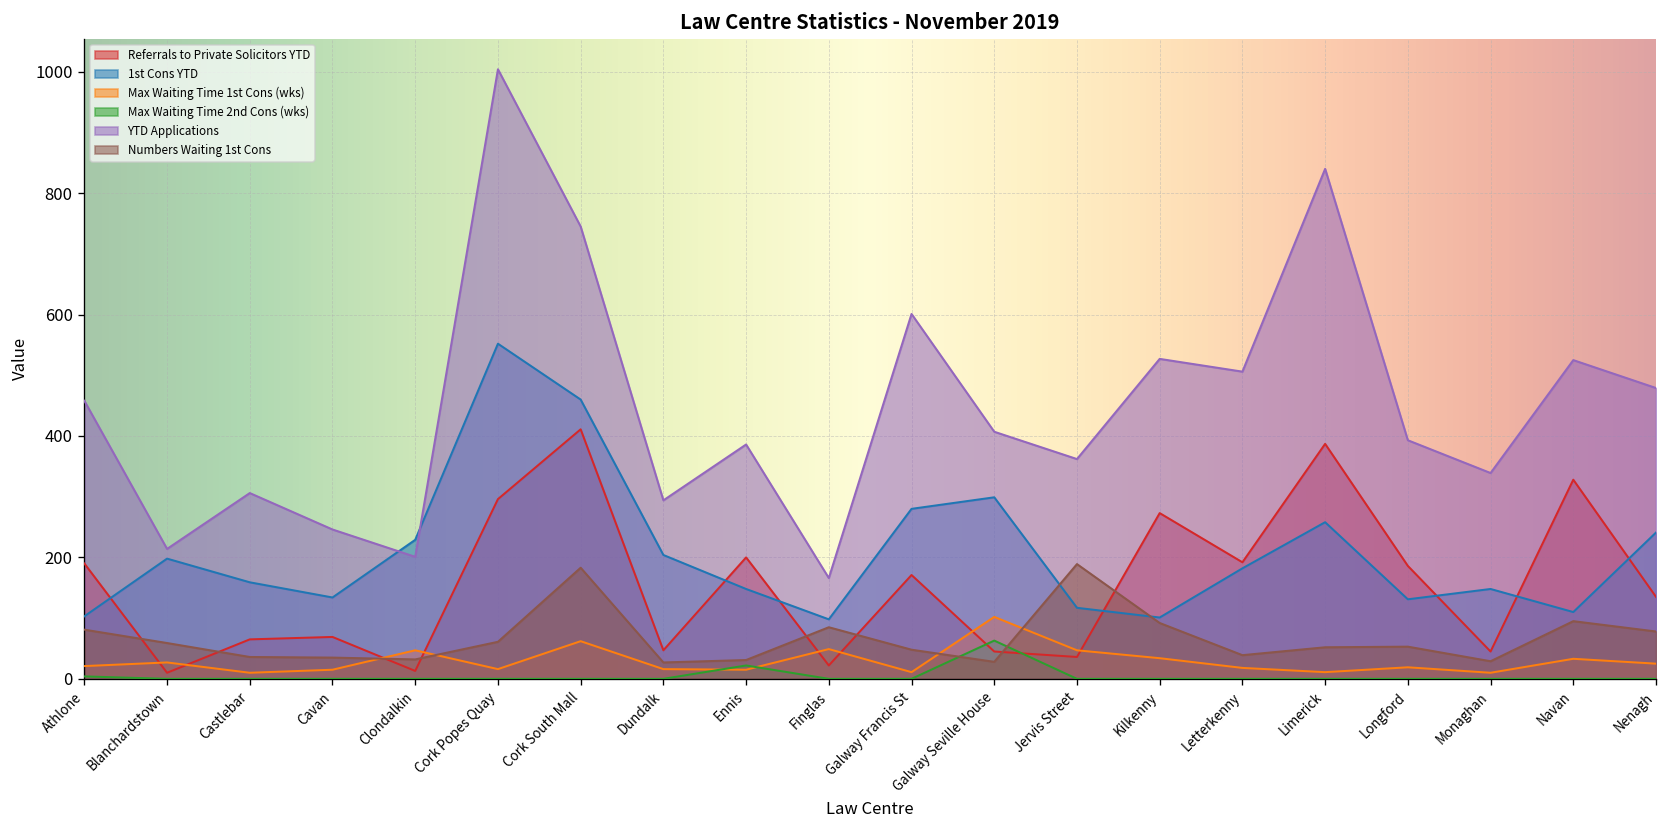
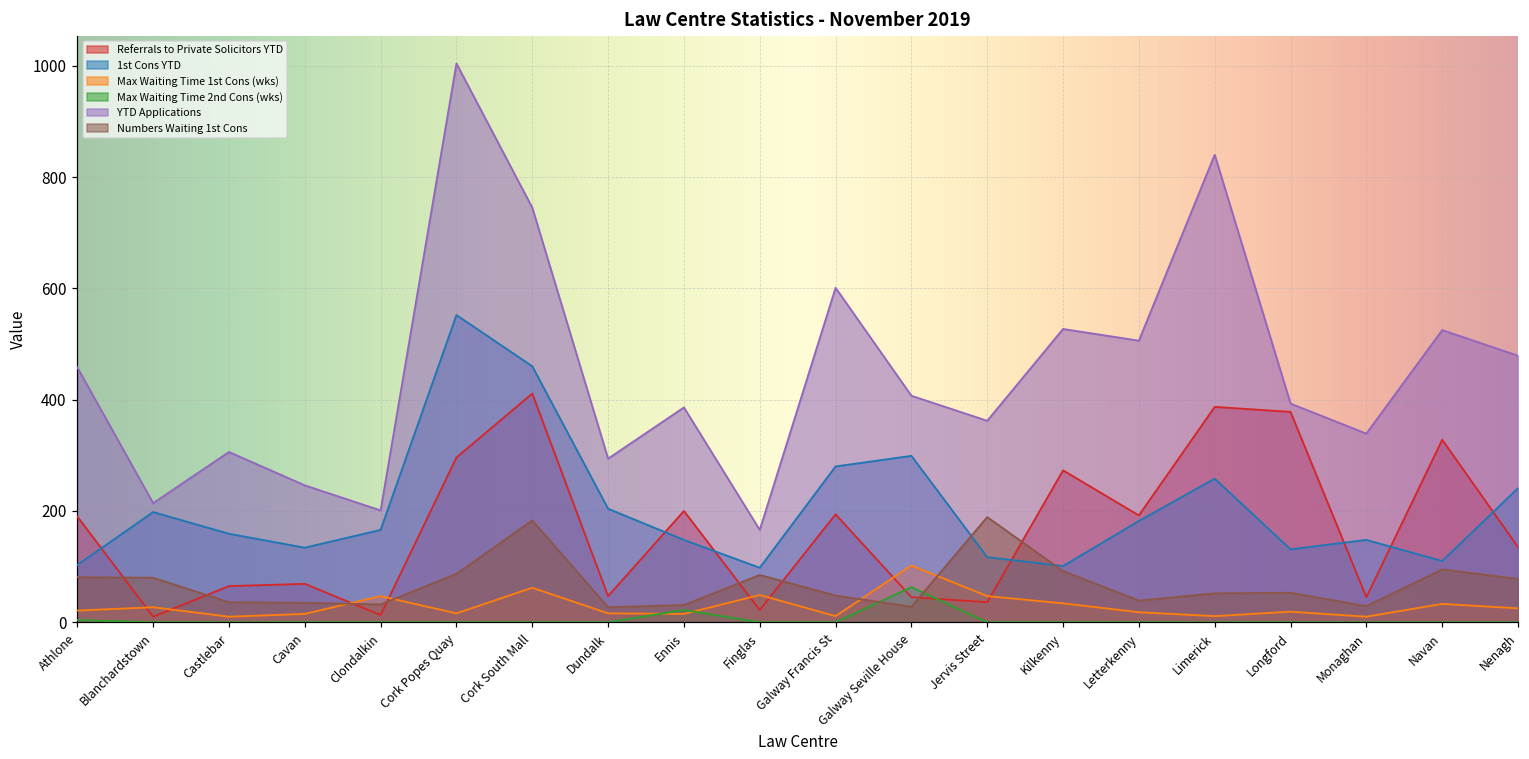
  {
    "Referrals to Private Solicitors YTD": {
      "Athlone": 190,
      "Blanchardstown": 10,
      "Castlebar": 70,
      "Cavan": 70,
      "Clondalkin": 10,
      "Cork Popes Quay": 300,
      "Cork South Mall": 410,
      "Dundalk": 50,
      "Ennis": 200,
      "Finglas": 20,
-     "Galway Francis St": 170,
+     "Galway Francis St": 190,
      "Galway Seville House": 50,
      "Jervis Street": 40,
      "Kilkenny": 270,
      "Letterkenny": 190,
      "Limerick": 390,
-     "Longford": 190,
+     "Longford": 380,
      "Monaghan": 50,
      "Navan": 330,
      "Nenagh": 140
    },
    "1st Cons YTD": {
      "Athlone": 100,
      "Blanchardstown": 200,
      "Castlebar": 160,
      "Cavan": 130,
-     "Clondalkin": 230,
+     "Clondalkin": 170,
      "Cork Popes Quay": 550,
      "Cork South Mall": 460,
      "Dundalk": 200,
      "Ennis": 150,
      "Finglas": 100,
      "Galway Francis St": 280,
      "Galway Seville House": 300,
      "Jervis Street": 120,
      "Kilkenny": 100,
      "Letterkenny": 180,
      "Limerick": 260,
      "Longford": 130,
      "Monaghan": 150,
      "Navan": 110,
      "Nenagh": 240
    },
    "Max Waiting Time 1st Cons (wks)": {
      "Athlone": 20,
      "Blanchardstown": 30,
      "Castlebar": 10,
      "Cavan": 20,
      "Clondalkin": 50,
      "Cork Popes Quay": 20,
      "Cork South Mall": 60,
      "Dundalk": 20,
      "Ennis": 20,
      "Finglas": 50,
      "Galway Francis St": 10,
      "Galway Seville House": 100,
      "Jervis Street": 50,
      "Kilkenny": 30,
      "Letterkenny": 20,
      "Limerick": 10,
      "Longford": 20,
      "Monaghan": 10,
      "Navan": 30,
      "Nenagh": 30
    },
    "Max Waiting Time 2nd Cons (wks)": {
      "Athlone": 0,
      "Blanchardstown": 0,
      "Castlebar": 0,
      "Cavan": 0,
      "Clondalkin": 0,
      "Cork Popes Quay": 0,
      "Cork South Mall": 0,
      "Dundalk": 0,
      "Ennis": 20,
      "Finglas": 0,
      "Galway Francis St": 0,
      "Galway Seville House": 60,
      "Jervis Street": 0,
      "Kilkenny": 0,
      "Letterkenny": 0,
      "Limerick": 0,
      "Longford": 0,
      "Monaghan": 0,
      "Navan": 0,
      "Nenagh": 0
    },
    "YTD Applications": {
      "Athlone": 460,
      "Blanchardstown": 210,
      "Castlebar": 310,
      "Cavan": 250,
      "Clondalkin": 200,
      "Cork Popes Quay": 1000,
      "Cork South Mall": 750,
      "Dundalk": 290,
      "Ennis": 390,
      "Finglas": 170,
      "Galway Francis St": 600,
      "Galway Seville House": 410,
      "Jervis Street": 360,
      "Kilkenny": 530,
      "Letterkenny": 510,
      "Limerick": 840,
      "Longford": 390,
      "Monaghan": 340,
      "Navan": 530,
      "Nenagh": 480
    },
    "Numbers Waiting 1st Cons": {
      "Athlone": 80,
-     "Blanchardstown": 60,
+     "Blanchardstown": 80,
      "Castlebar": 40,
      "Cavan": 40,
      "Clondalkin": 30,
-     "Cork Popes Quay": 60,
+     "Cork Popes Quay": 90,
      "Cork South Mall": 180,
      "Dundalk": 30,
      "Ennis": 30,
      "Finglas": 90,
      "Galway Francis St": 50,
      "Galway Seville House": 30,
      "Jervis Street": 190,
      "Kilkenny": 90,
      "Letterkenny": 40,
      "Limerick": 50,
      "Longford": 50,
      "Monaghan": 30,
      "Navan": 100,
      "Nenagh": 80
    }
  }
